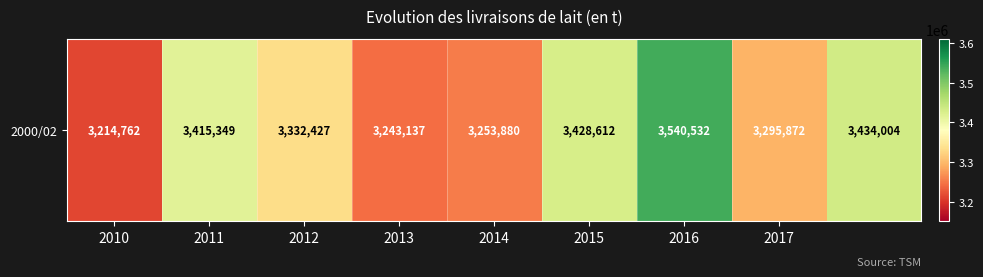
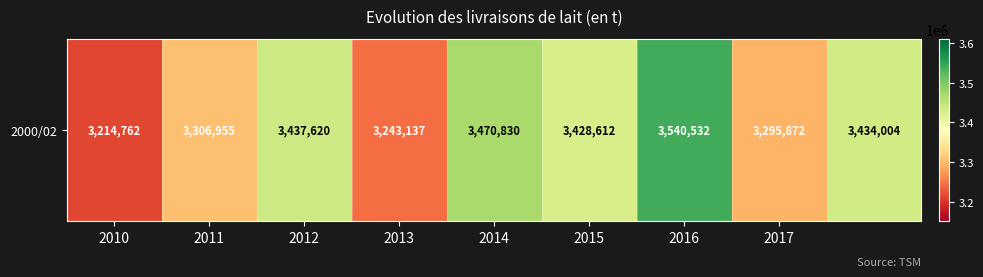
  {
    "2000/02": {
      "2010": "3,214,762",
-     "2011": "3,415,349",
-     "2012": "3,332,427",
+     "2011": "3,306,955",
+     "2012": "3,437,620",
      "2013": "3,243,137",
-     "2014": "3,253,880",
+     "2014": "3,470,830",
      "2015": "3,428,612",
      "2016": "3,540,532",
      "2017": "3,295,872"
    }
  }
